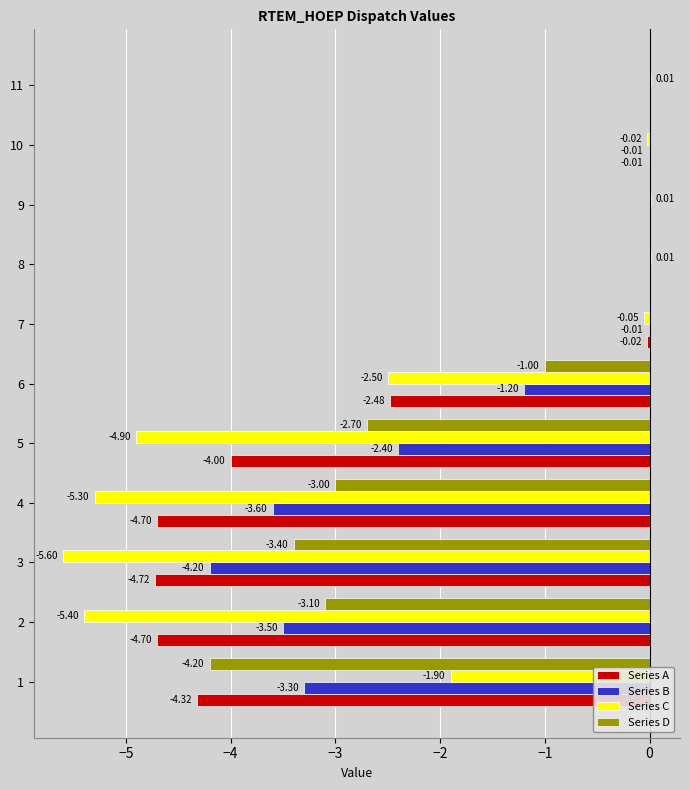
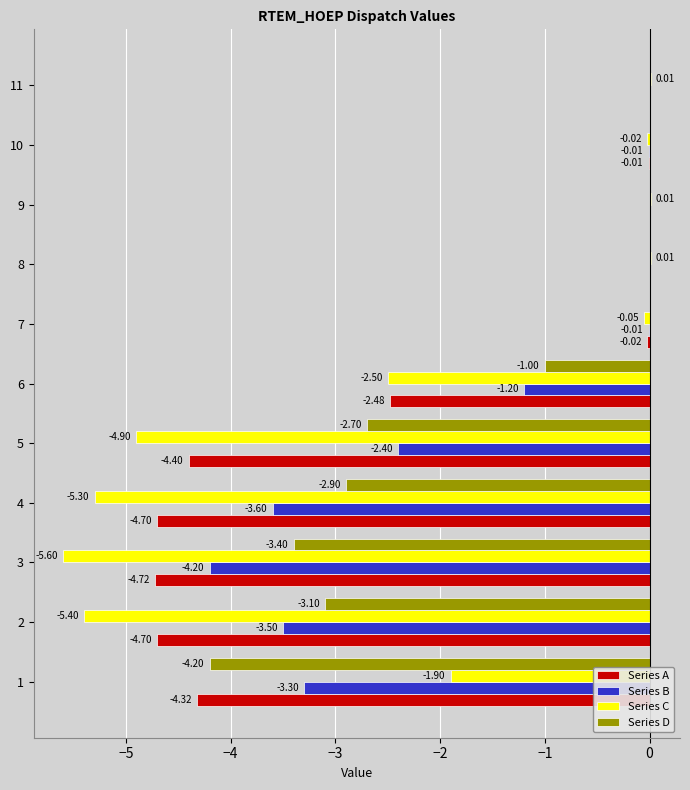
  {
    "Series A": {
      "10": -0.01,
      "7": -0.02,
      "6": -2.48,
-     "5": -4.00,
+     "5": -4.40,
      "4": -4.70,
      "3": -4.72,
      "2": -4.70,
      "1": -4.32
    },
    "Series B": {
      "10": -0.01,
      "7": -0.01,
      "6": -1.20,
      "5": -2.40,
      "4": -3.60,
      "3": -4.20,
      "2": -3.50,
      "1": -3.30
    },
    "Series C": {
      "11": 0.01,
      "10": -0.02,
      "9": 0.01,
      "8": 0.01,
      "7": -0.05,
      "6": -2.50,
      "5": -4.90,
      "4": -5.30,
      "3": -5.60,
      "2": -5.40,
      "1": -1.90
    },
    "Series D": {
      "6": -1.00,
      "5": -2.70,
-     "4": -3.00,
+     "4": -2.90,
      "3": -3.40,
      "2": -3.10,
      "1": -4.20
    }
  }
